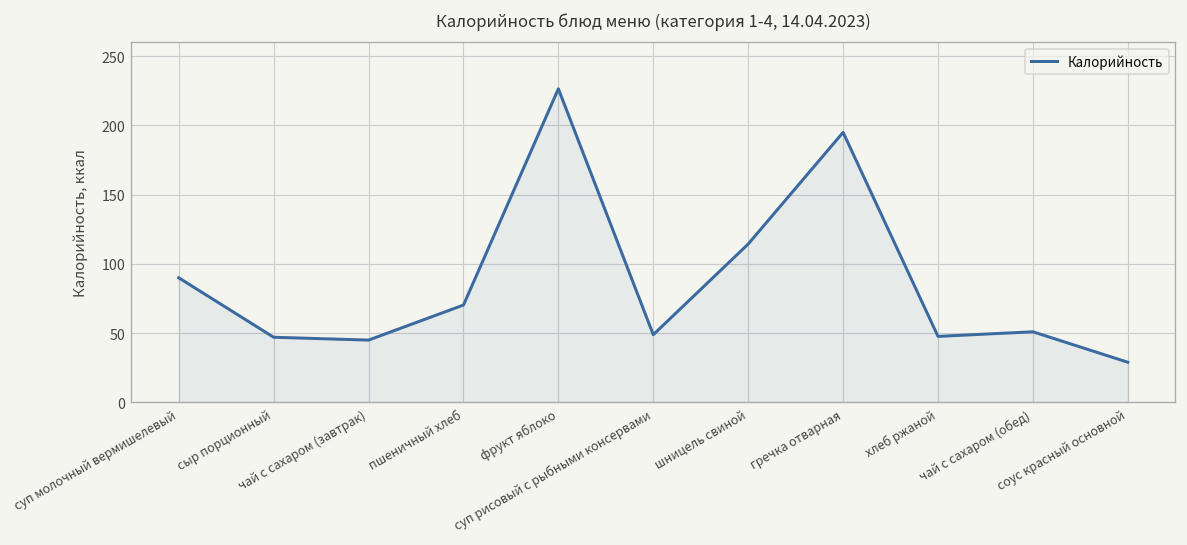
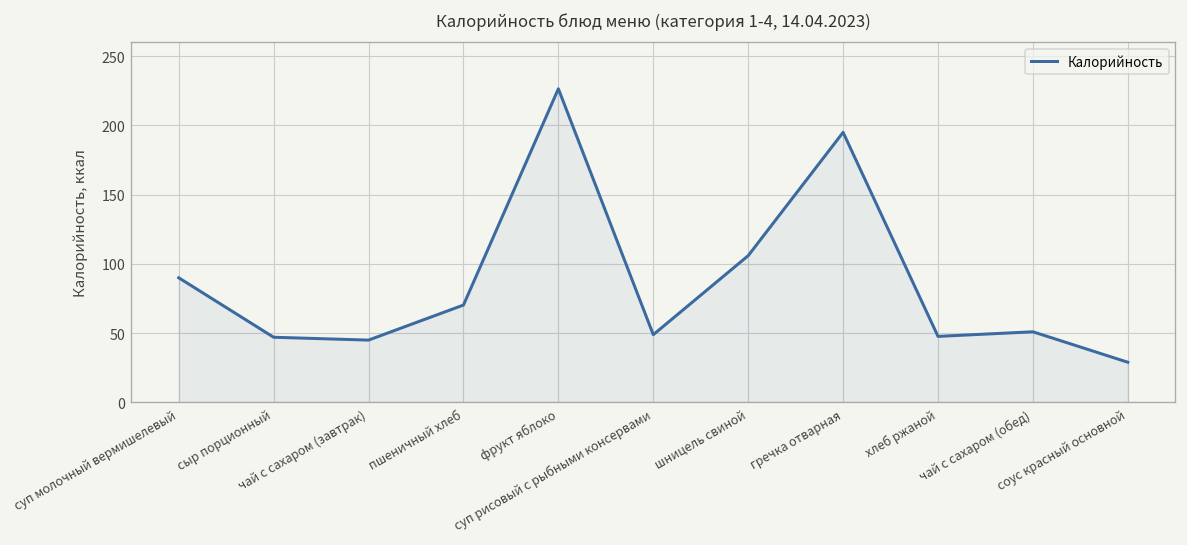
  {
    "суп молочный вермишелевый": 90,
    "сыр порционный": 47,
    "чай с сахаром (завтрак)": 45,
    "пшеничный хлеб": 70,
    "фрукт яблоко": 227,
    "суп рисовый с рыбными консервами": 49,
-   "шницель свиной": 114,
+   "шницель свиной": 106,
    "гречка отварная": 195,
    "хлеб ржаной": 48,
    "чай с сахаром (обед)": 51,
    "соус красный основной": 29
  }
